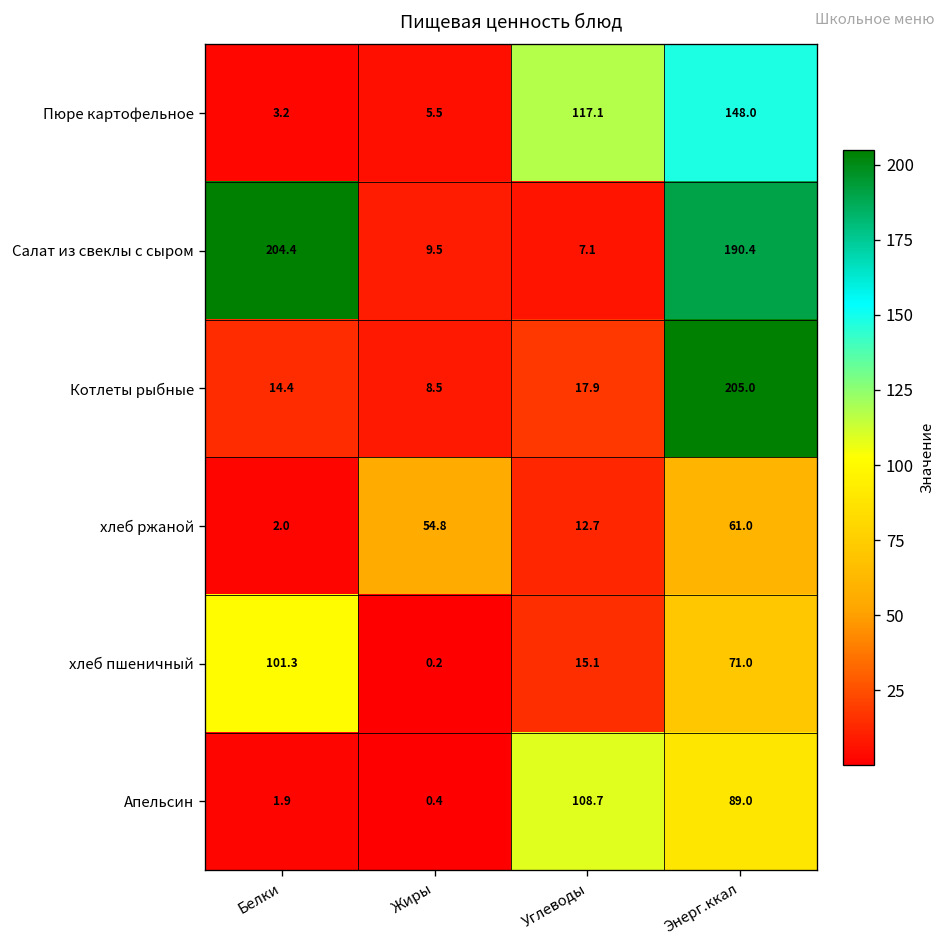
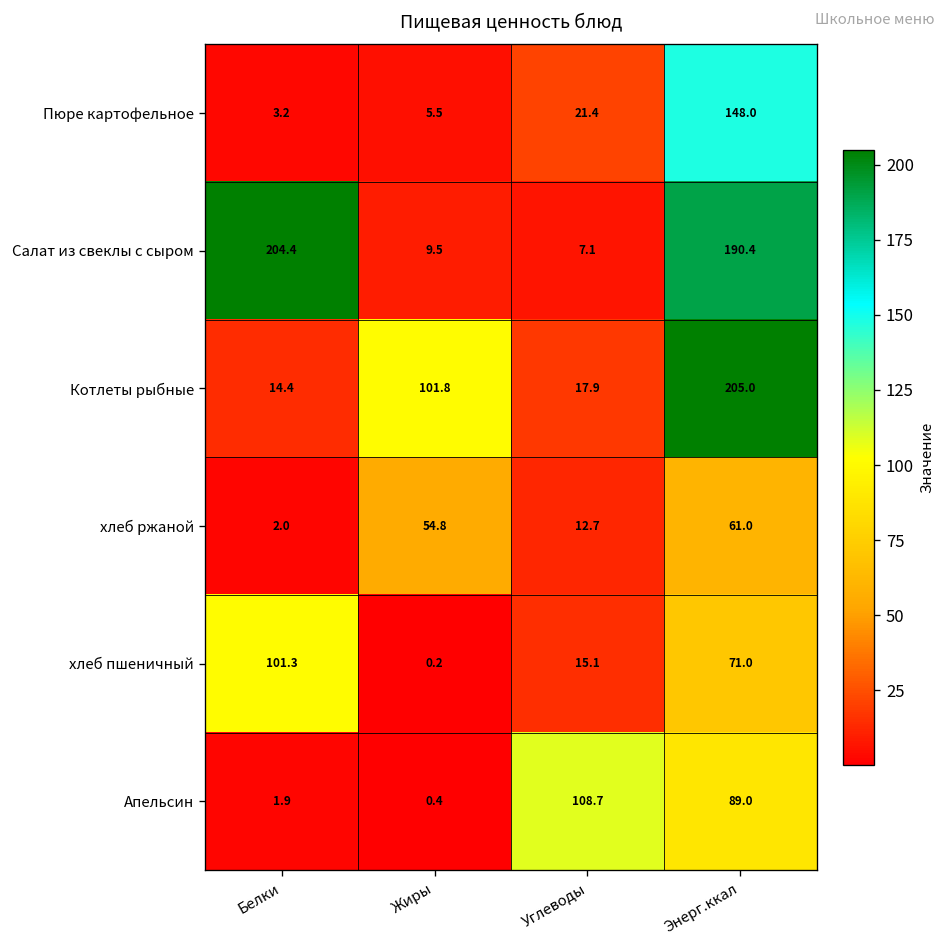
  {
    "Пюре картофельное": {
      "Белки": 3.2,
      "Жиры": 5.5,
-     "Углеводы": 117.1,
+     "Углеводы": 21.4,
      "Энерг.ккал": 148.0
    },
    "Салат из свеклы с сыром": {
      "Белки": 204.4,
      "Жиры": 9.5,
      "Углеводы": 7.1,
      "Энерг.ккал": 190.4
    },
    "Котлеты рыбные": {
      "Белки": 14.4,
-     "Жиры": 8.5,
+     "Жиры": 101.8,
      "Углеводы": 17.9,
      "Энерг.ккал": 205.0
    },
    "хлеб ржаной": {
      "Белки": 2.0,
      "Жиры": 54.8,
      "Углеводы": 12.7,
      "Энерг.ккал": 61.0
    },
    "хлеб пшеничный": {
      "Белки": 101.3,
      "Жиры": 0.2,
      "Углеводы": 15.1,
      "Энерг.ккал": 71.0
    },
    "Апельсин": {
      "Белки": 1.9,
      "Жиры": 0.4,
      "Углеводы": 108.7,
      "Энерг.ккал": 89.0
    }
  }
